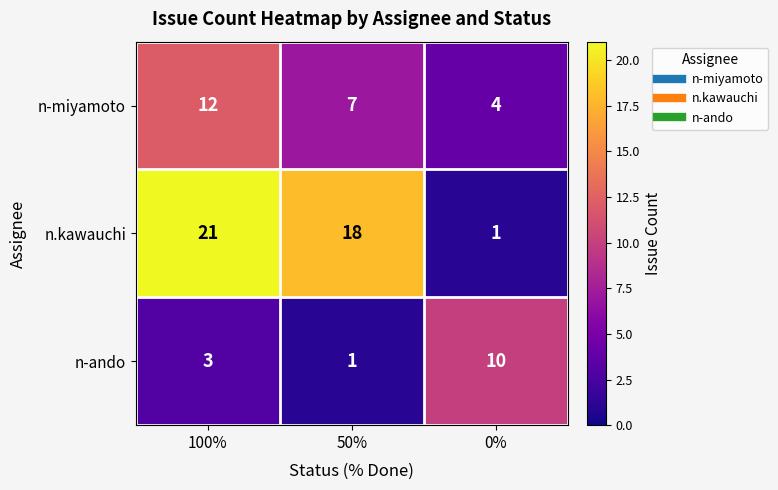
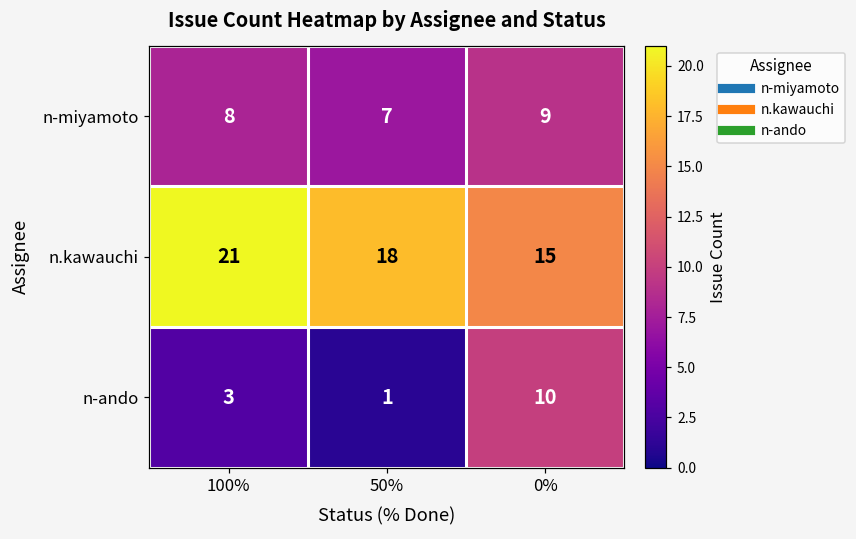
  {
    "n-miyamoto": {
-     "100%": 12,
+     "100%": 8,
      "50%": 7,
-     "0%": 4
+     "0%": 9
    },
    "n.kawauchi": {
      "100%": 21,
      "50%": 18,
-     "0%": 1
+     "0%": 15
    },
    "n-ando": {
      "100%": 3,
      "50%": 1,
      "0%": 10
    }
  }
